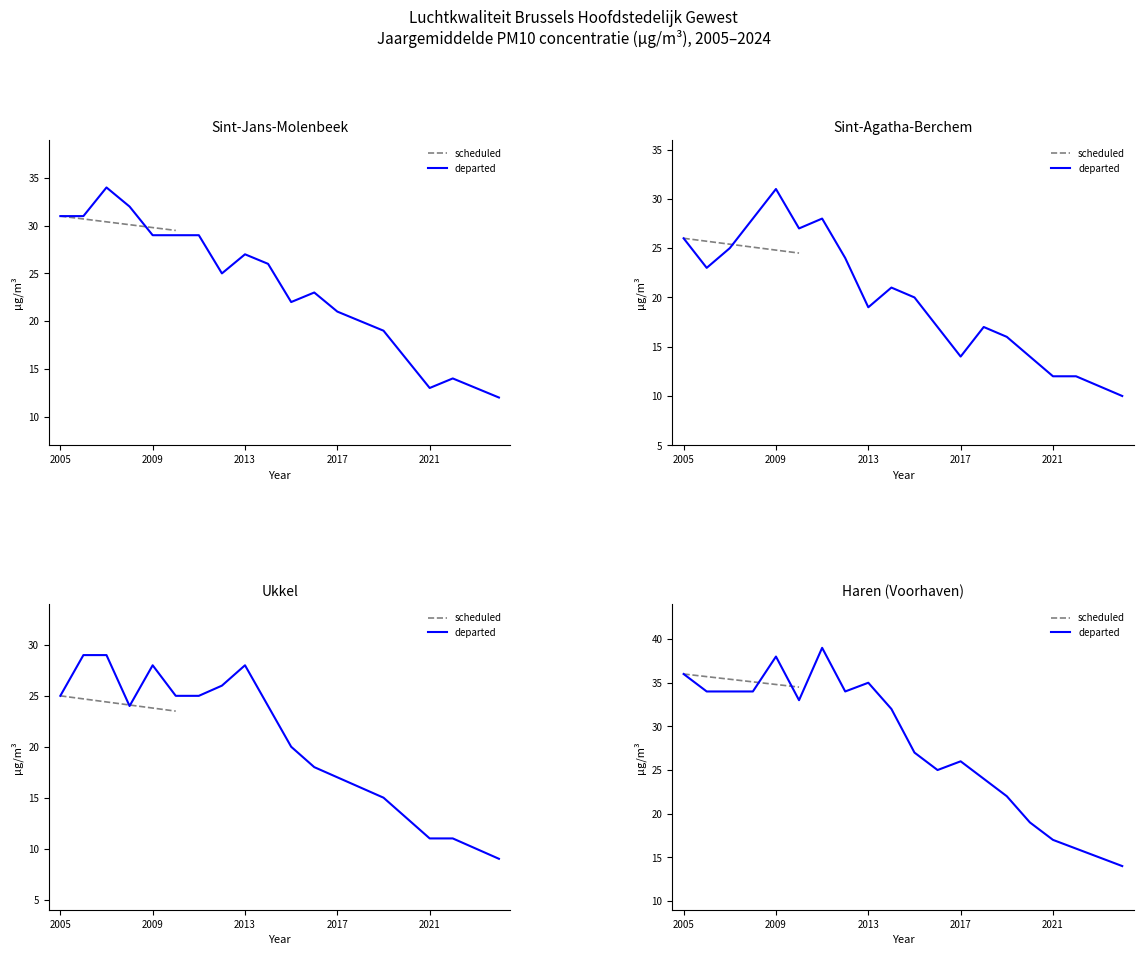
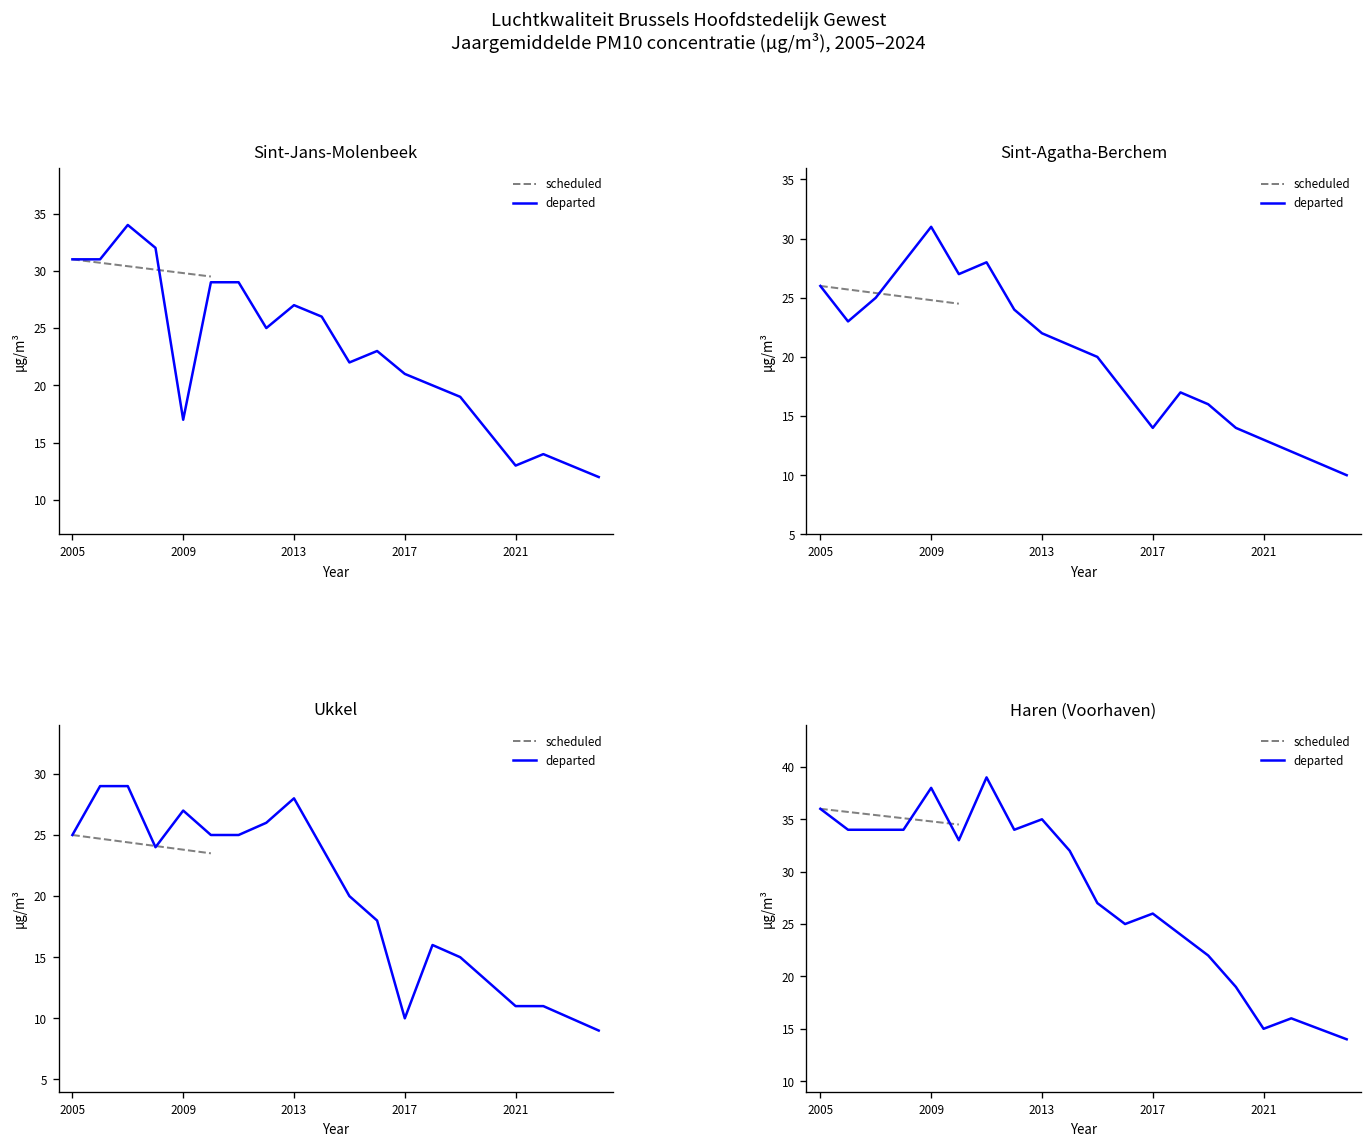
  {
    "Sint-Jans-Molenbeek": {
      "scheduled": {
        "2009": 30
      },
      "departed": {
-       "2009": 29,
+       "2009": 17,
        "2013": 27,
        "2017": 21,
        "2021": 13
      }
    },
    "Sint-Agatha-Berchem": {
      "scheduled": {
        "2009": 25
      },
      "departed": {
        "2009": 31,
-       "2013": 19,
+       "2013": 22,
        "2017": 14,
-       "2021": 12
+       "2021": 13
      }
    },
    "Ukkel": {
      "scheduled": {
        "2009": 24
      },
      "departed": {
-       "2009": 28,
+       "2009": 27,
        "2013": 28,
-       "2017": 17,
+       "2017": 10,
        "2021": 11
      }
    },
    "Haren (Voorhaven)": {
      "scheduled": {
        "2009": 35
      },
      "departed": {
        "2009": 38,
        "2013": 35,
        "2017": 26,
-       "2021": 17
+       "2021": 15
      }
    }
  }
